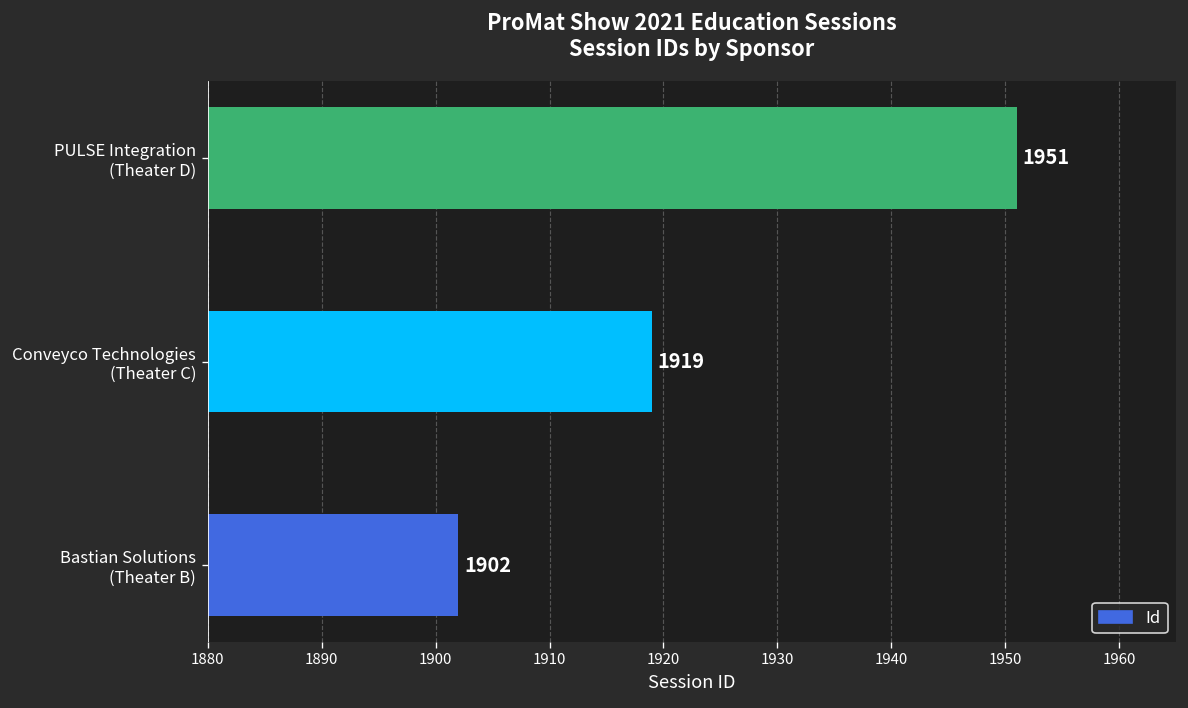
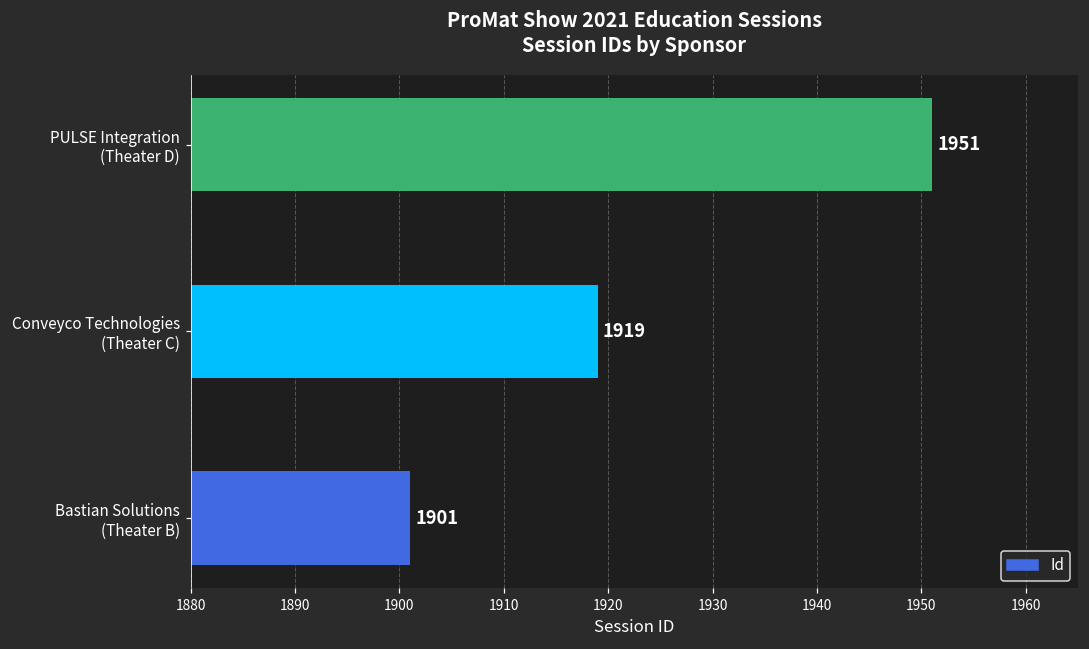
  {
    "PULSE Integration (Theater D)": 1951,
    "Conveyco Technologies (Theater C)": 1919,
-   "Bastian Solutions (Theater B)": 1902
+   "Bastian Solutions (Theater B)": 1901
  }
